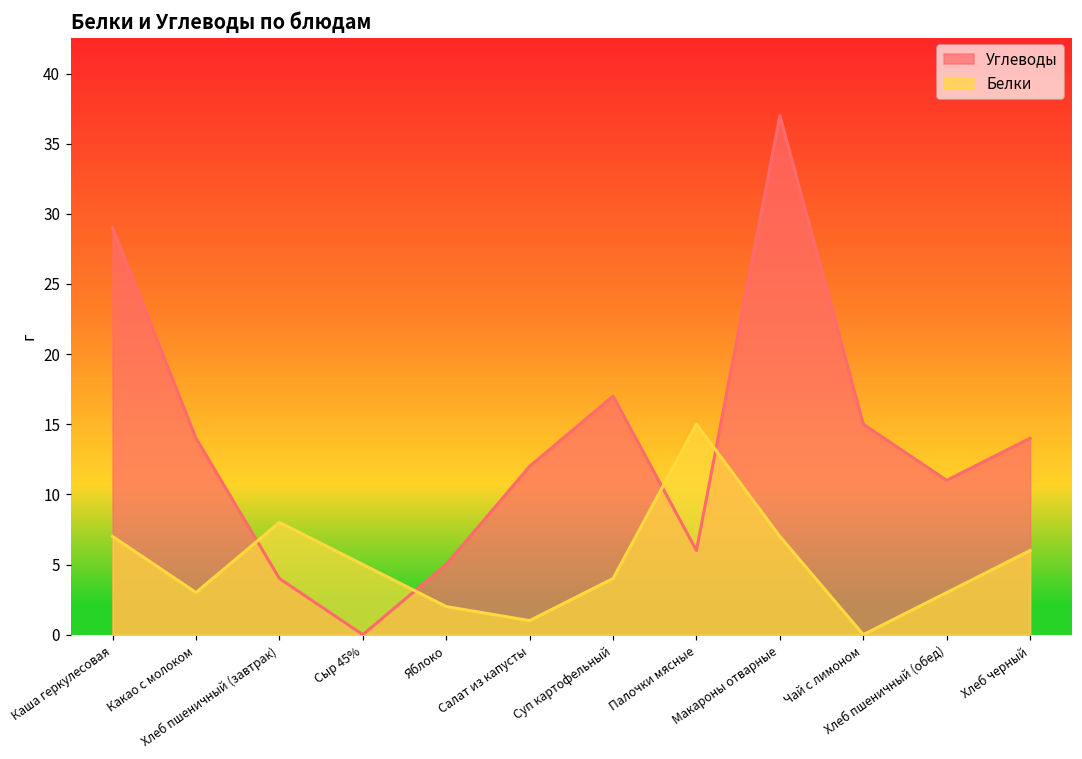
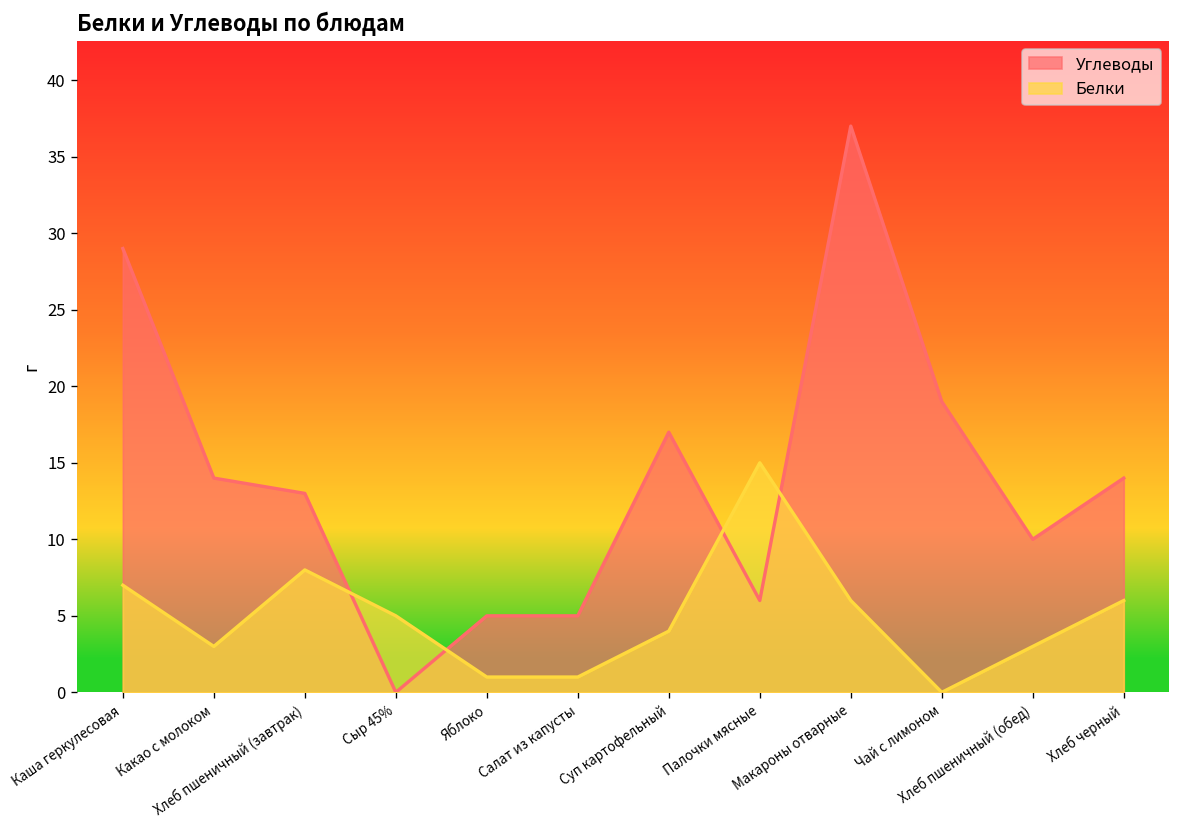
  {
    "Углеводы": {
      "Каша геркулесовая": 29,
      "Какао с молоком": 14,
-     "Хлеб пшеничный (завтрак)": 4,
+     "Хлеб пшеничный (завтрак)": 13,
      "Сыр 45%": 0,
      "Яблоко": 5,
-     "Салат из капусты": 12,
+     "Салат из капусты": 5,
      "Суп картофельный": 17,
      "Палочки мясные": 6,
      "Макароны отварные": 37,
-     "Чай с лимоном": 15,
-     "Хлеб пшеничный (обед)": 11,
+     "Чай с лимоном": 19,
+     "Хлеб пшеничный (обед)": 10,
      "Хлеб черный": 14
    },
    "Белки": {
      "Каша геркулесовая": 7,
      "Какао с молоком": 3,
      "Хлеб пшеничный (завтрак)": 8,
      "Сыр 45%": 5,
-     "Яблоко": 2,
+     "Яблоко": 1,
      "Салат из капусты": 1,
      "Суп картофельный": 4,
      "Палочки мясные": 15,
-     "Макароны отварные": 7,
+     "Макароны отварные": 6,
      "Чай с лимоном": 0,
      "Хлеб пшеничный (обед)": 3,
      "Хлеб черный": 6
    }
  }
